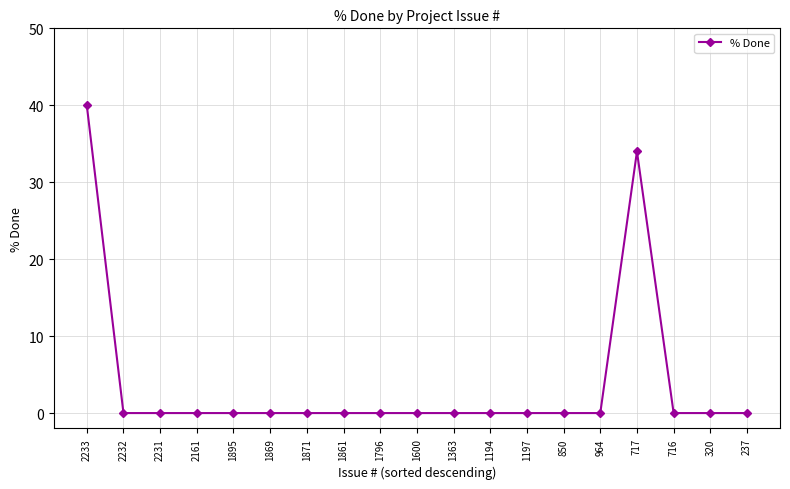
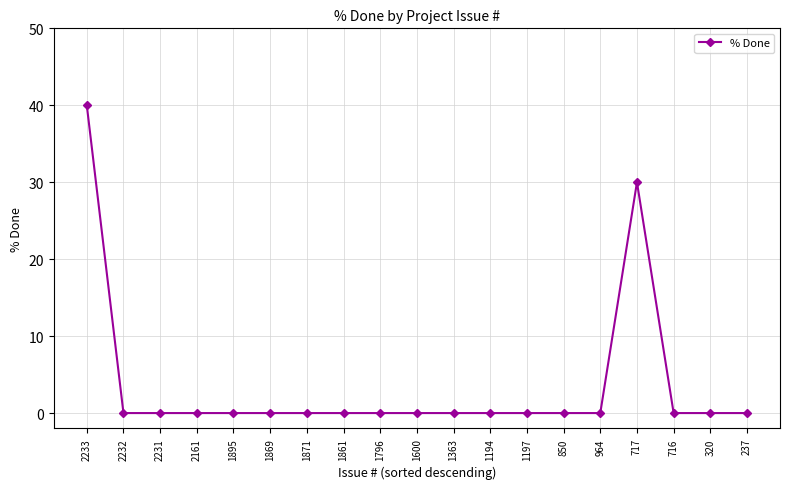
  {
    "2233": 40,
    "2232": 0,
    "2231": 0,
    "2161": 0,
    "1895": 0,
    "1869": 0,
    "1871": 0,
    "1861": 0,
    "1796": 0,
    "1600": 0,
    "1363": 0,
    "1194": 0,
    "1197": 0,
    "850": 0,
    "964": 0,
-   "717": 34,
+   "717": 30,
    "716": 0,
    "320": 0,
    "237": 0
  }
